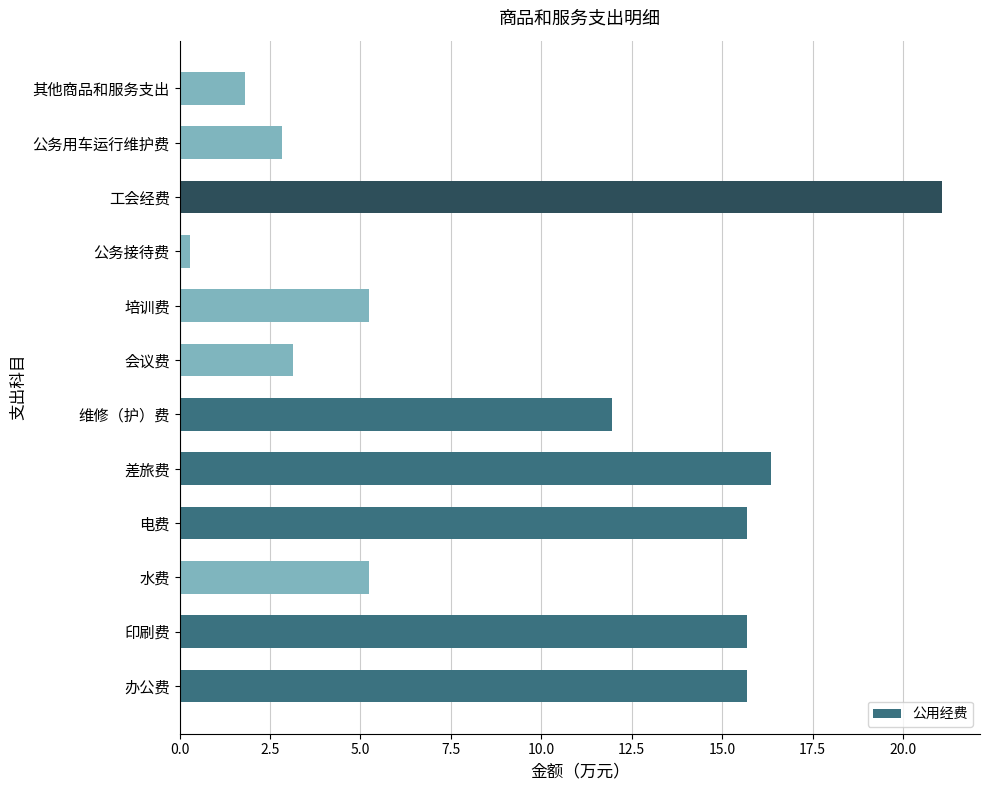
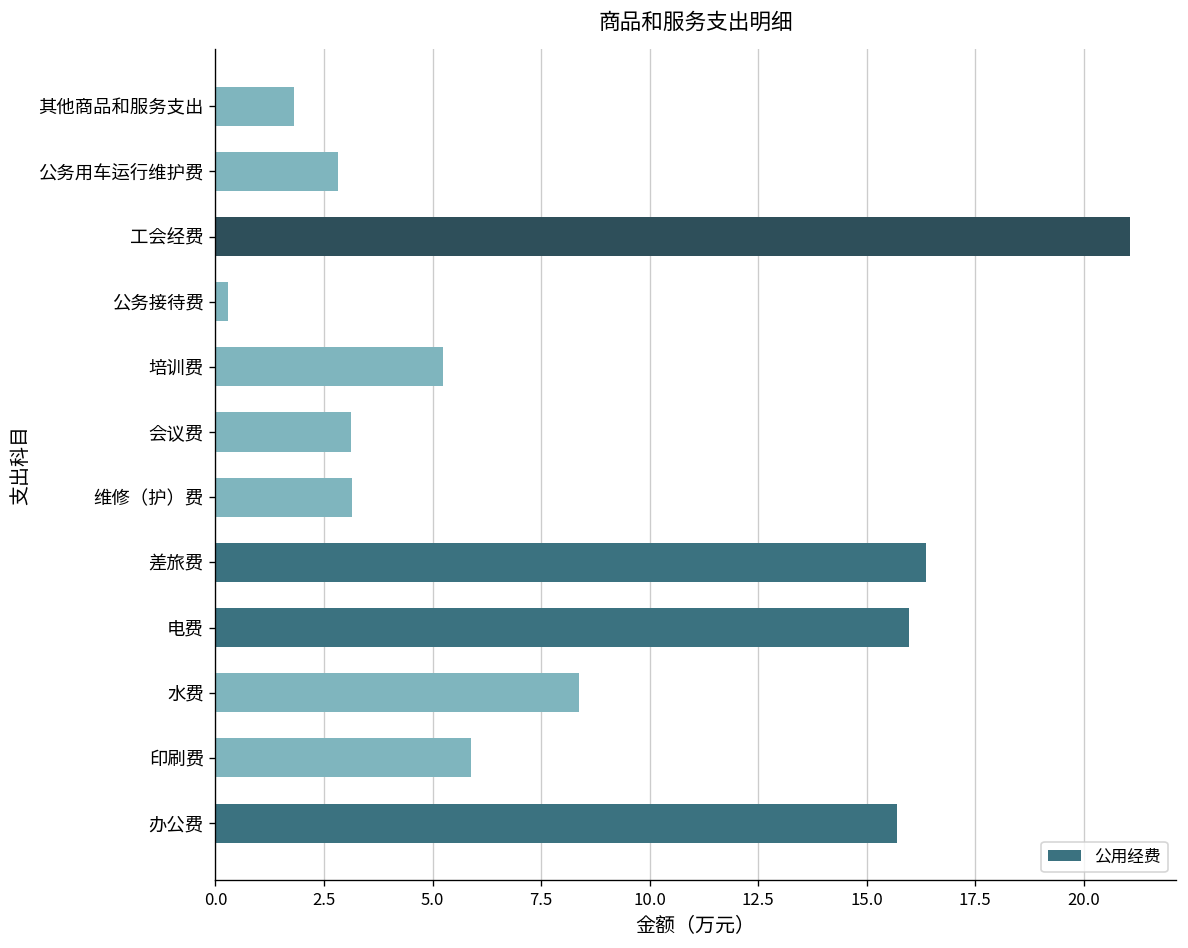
  {
    "其他商品和服务支出": 1.8,
    "公务用车运行维护费": 2.8,
    "工会经费": 21.1,
    "公务接待费": 0.3,
    "培训费": 5.2,
    "会议费": 3.1,
-   "维修（护）费": 11.9,
+   "维修（护）费": 3.1,
    "差旅费": 16.4,
-   "电费": 15.7,
-   "水费": 5.2,
-   "印刷费": 15.7,
+   "电费": 16.0,
+   "水费": 8.4,
+   "印刷费": 5.9,
    "办公费": 15.7
  }
